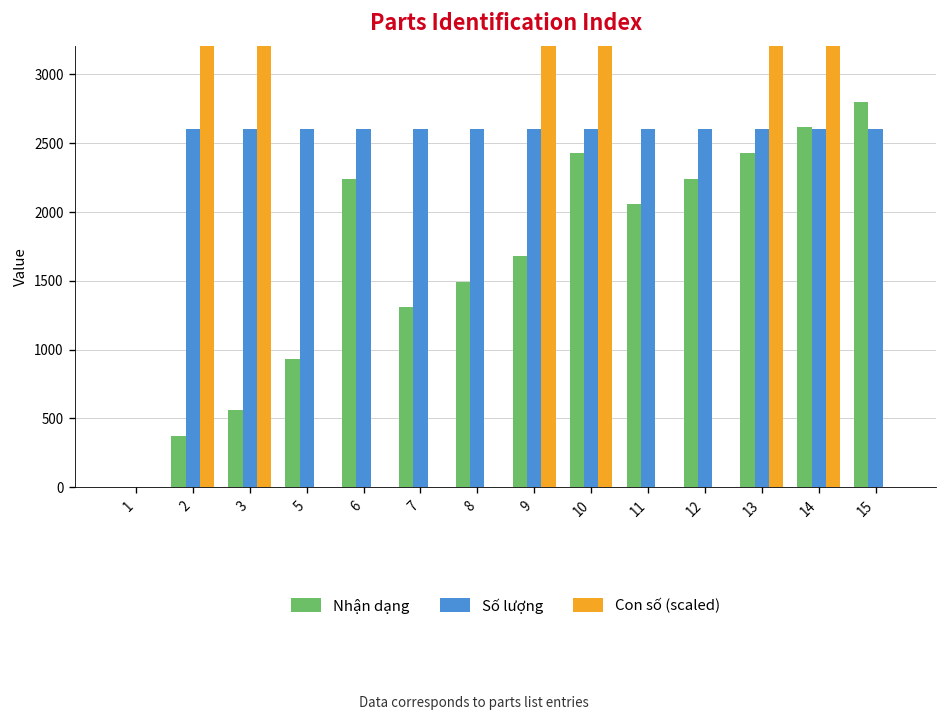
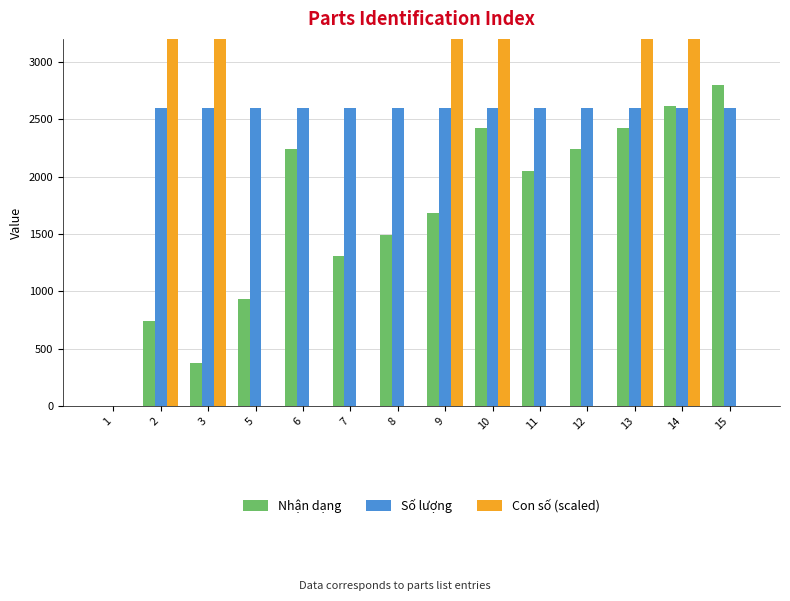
  {
    "Nhận dạng": {
      "1": 0,
-     "2": 370,
-     "3": 560,
+     "2": 750,
+     "3": 370,
      "5": 930,
      "6": 2240,
      "7": 1310,
      "8": 1490,
      "9": 1680,
      "10": 2430,
      "11": 2050,
      "12": 2240,
      "13": 2430,
      "14": 2610,
      "15": 2800
    },
    "Số lượng": {
      "1": 0,
      "2": 2600,
      "3": 2600,
      "5": 2600,
      "6": 2600,
      "7": 2600,
      "8": 2600,
      "9": 2600,
      "10": 2600,
      "11": 2600,
      "12": 2600,
      "13": 2600,
      "14": 2600,
      "15": 2600
    },
    "Con số (scaled)": {
      "1": 0,
      "5": 0,
      "6": 0,
      "7": 0,
      "8": 0,
      "11": 0,
      "12": 0,
      "15": 0
    }
  }
